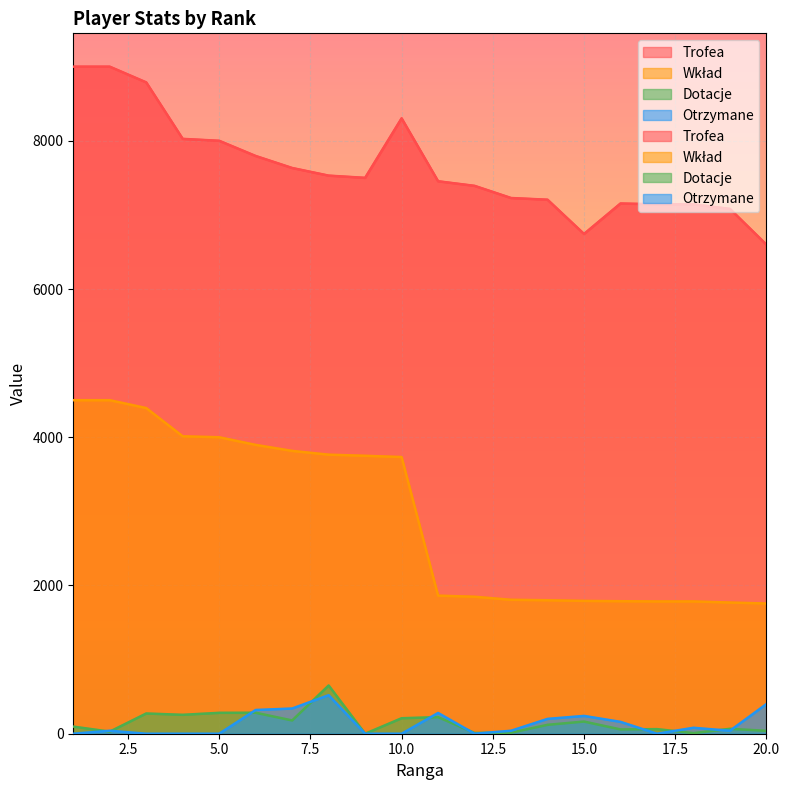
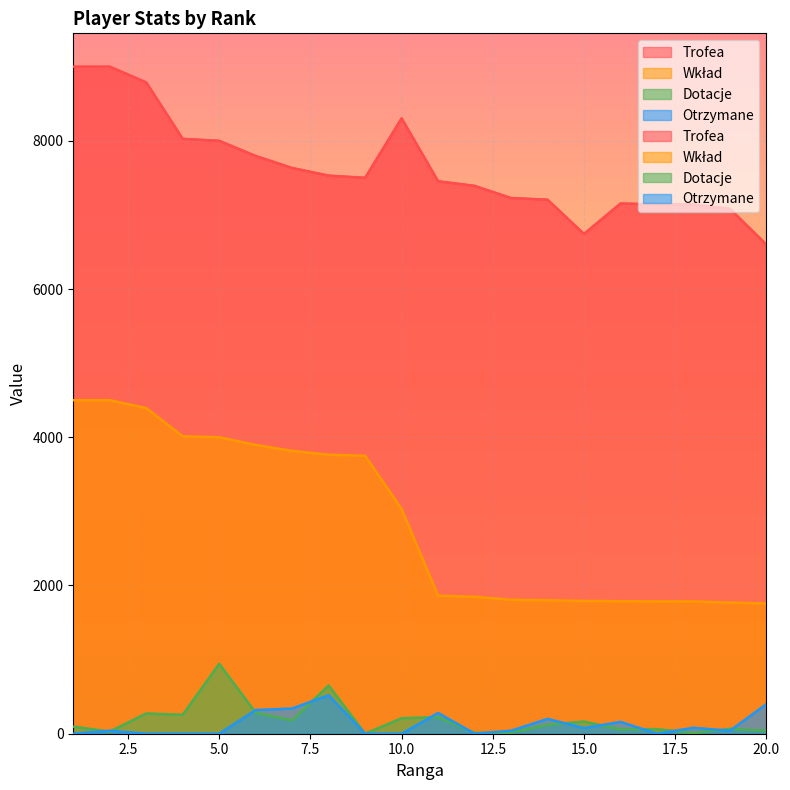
  {
    "Trofea": {
      "5.0": 8000,
      "10.0": 8300,
      "15.0": 6700,
      "20.0": 6600
    },
    "Wkład": {
      "5.0": 4000,
-     "10.0": 3700,
+     "10.0": 3000,
      "15.0": 1800,
      "20.0": 1800
    },
    "Dotacje": {
-     "5.0": 300,
+     "5.0": 900,
      "10.0": 200,
      "15.0": 200,
      "20.0": 0
    },
    "Otrzymane": {
      "5.0": 0,
      "10.0": 0,
-     "15.0": 200,
+     "15.0": 100,
      "20.0": 400
    }
  }
